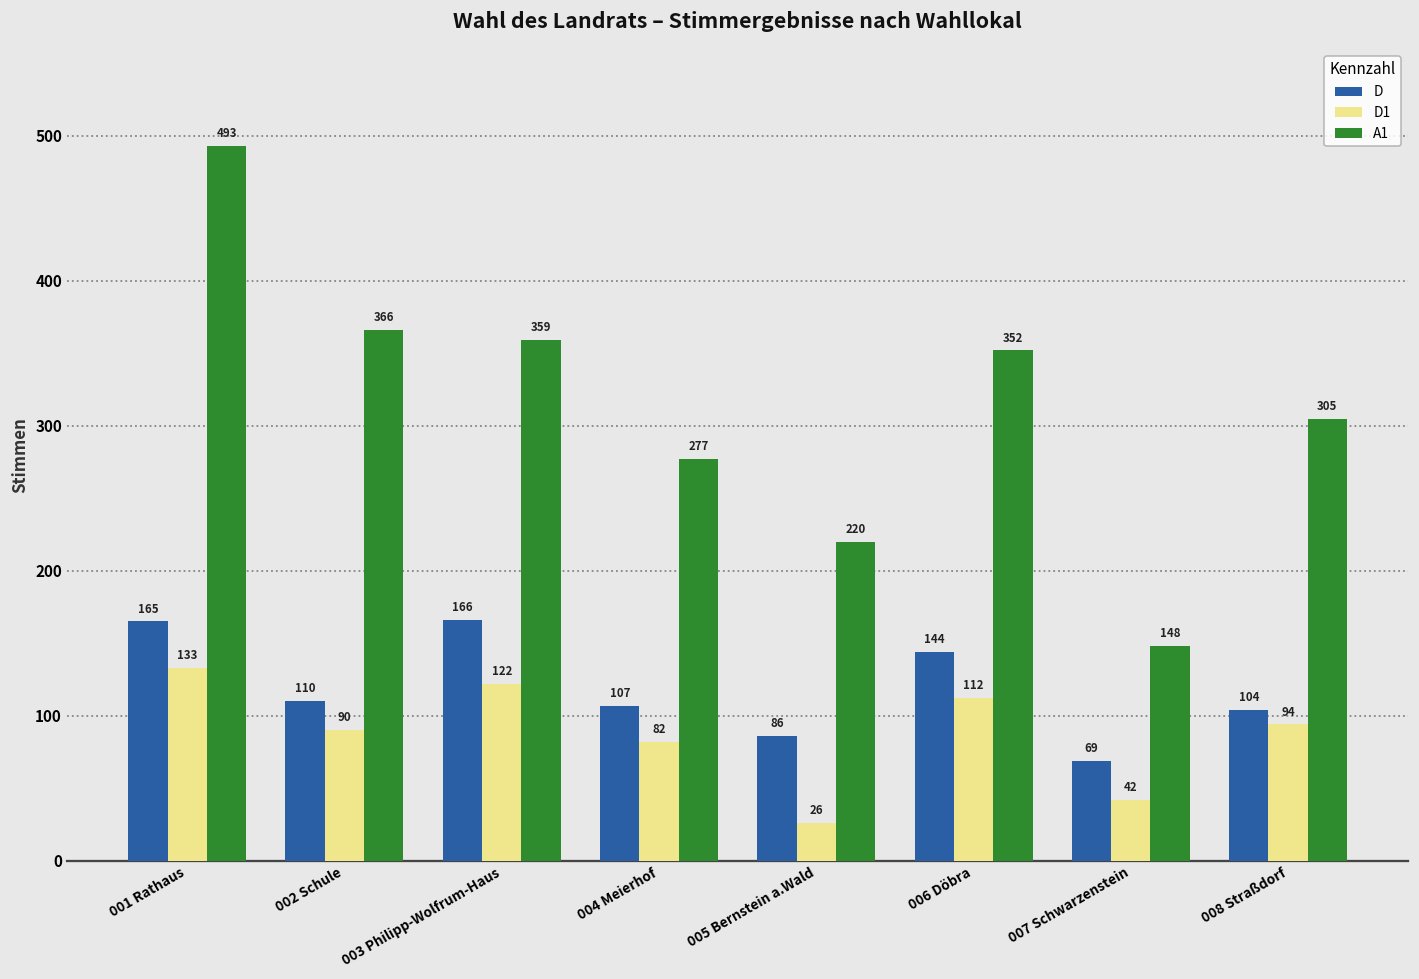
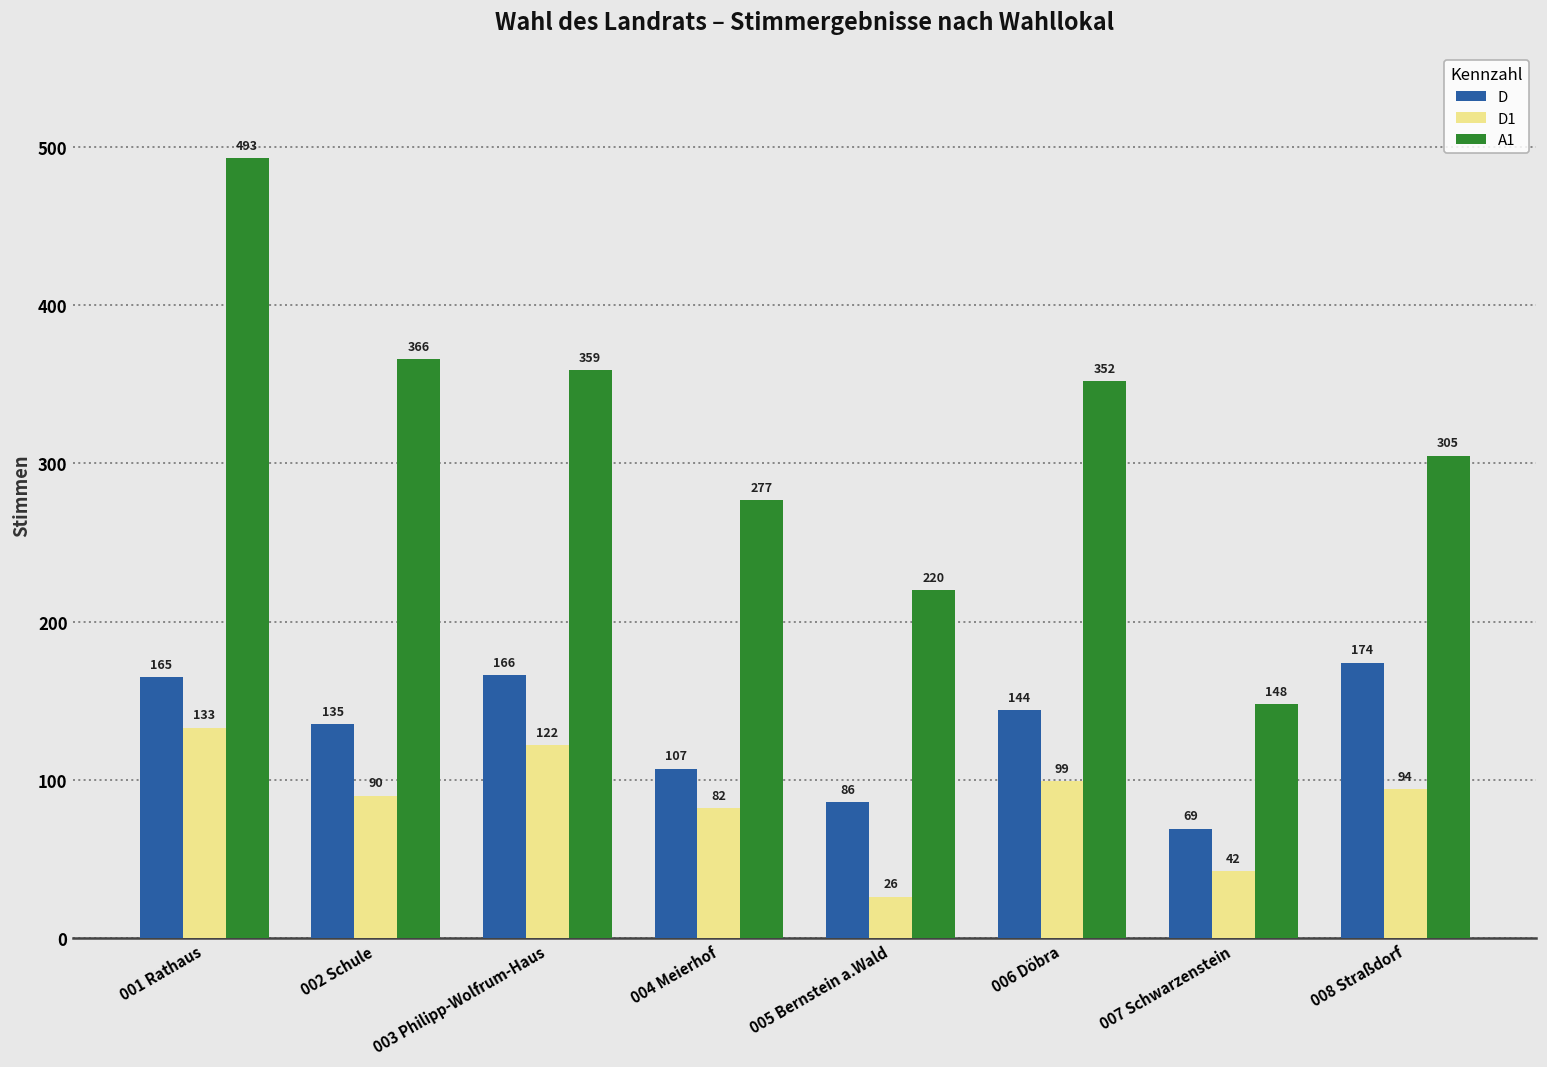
  {
    "D": {
      "001 Rathaus": 165,
-     "002 Schule": 110,
+     "002 Schule": 135,
      "003 Philipp-Wolfrum-Haus": 166,
      "004 Meierhof": 107,
      "005 Bernstein a.Wald": 86,
      "006 Döbra": 144,
      "007 Schwarzenstein": 69,
-     "008 Straßdorf": 104
+     "008 Straßdorf": 174
    },
    "D1": {
      "001 Rathaus": 133,
      "002 Schule": 90,
      "003 Philipp-Wolfrum-Haus": 122,
      "004 Meierhof": 82,
      "005 Bernstein a.Wald": 26,
-     "006 Döbra": 112,
+     "006 Döbra": 99,
      "007 Schwarzenstein": 42,
      "008 Straßdorf": 94
    },
    "A1": {
      "001 Rathaus": 493,
      "002 Schule": 366,
      "003 Philipp-Wolfrum-Haus": 359,
      "004 Meierhof": 277,
      "005 Bernstein a.Wald": 220,
      "006 Döbra": 352,
      "007 Schwarzenstein": 148,
      "008 Straßdorf": 305
    }
  }
